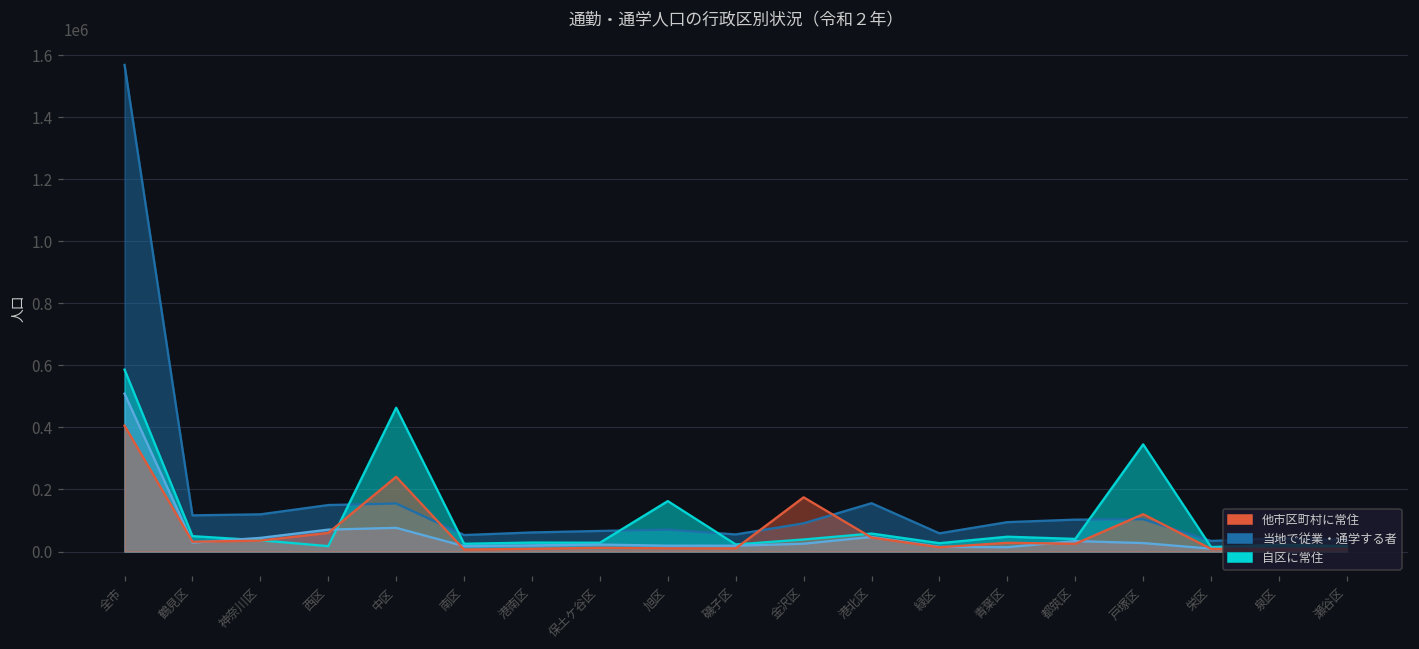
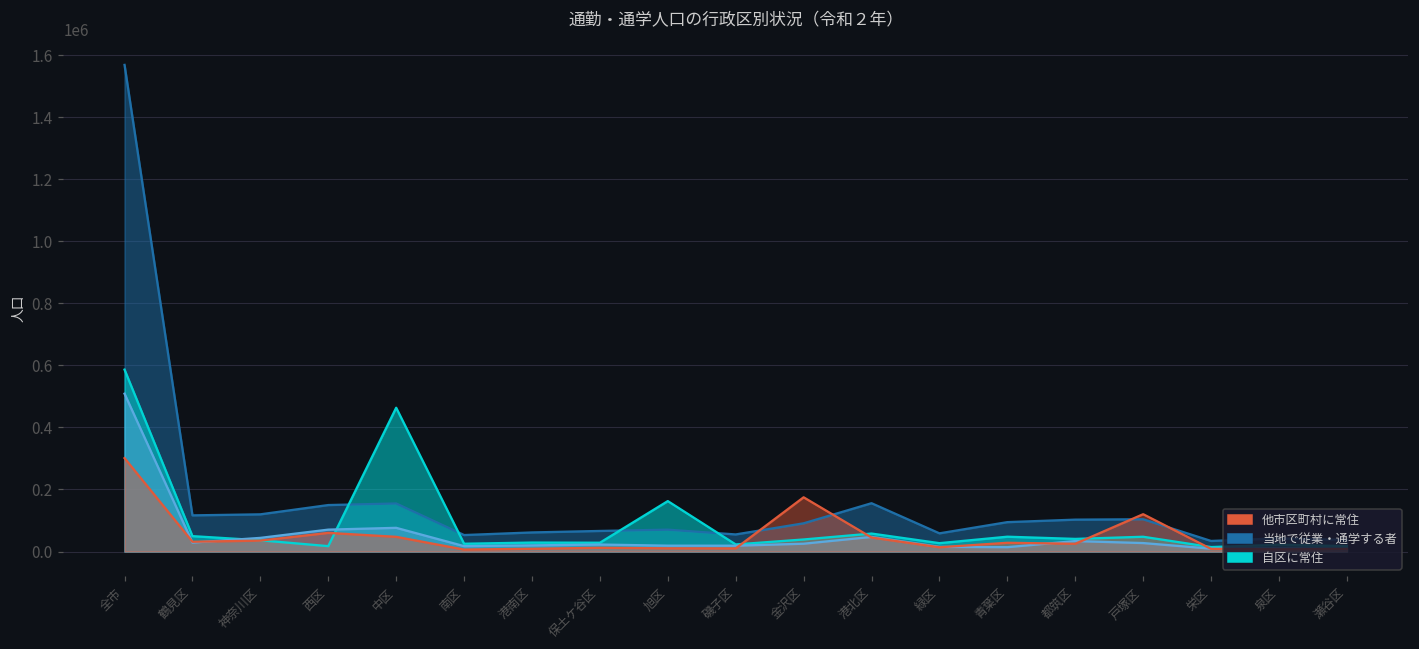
  {
    "自区に常住": {
      "全市": 590000,
      "鶴見区": 50000,
      "西区": 20000,
      "中区": 460000,
      "港南区": 30000,
      "旭区": 160000,
      "金沢区": 40000,
      "港北区": 60000,
      "緑区": 30000,
      "青葉区": 50000,
-     "戸塚区": 350000
+     "戸塚区": 50000
    },
    "他市区町村に常住": {
-     "全市": 410000,
+     "全市": 300000,
      "西区": 60000,
-     "中区": 240000,
+     "中区": 50000,
      "南区": 10000,
      "港南区": 10000,
      "保土ケ谷区": 10000,
      "金沢区": 170000,
      "青葉区": 30000,
      "戸塚区": 120000
    }
  }
